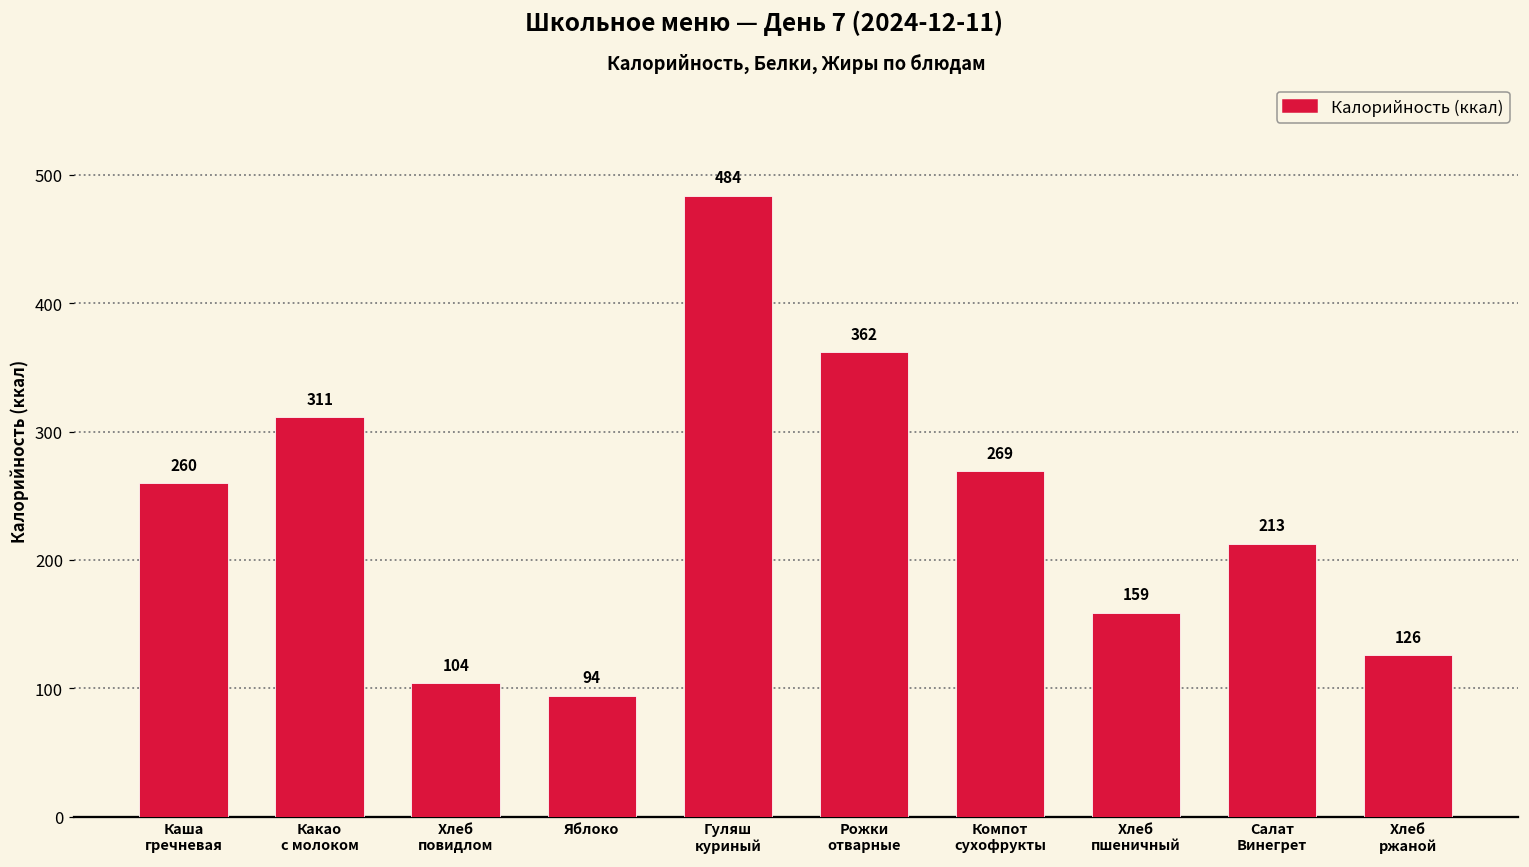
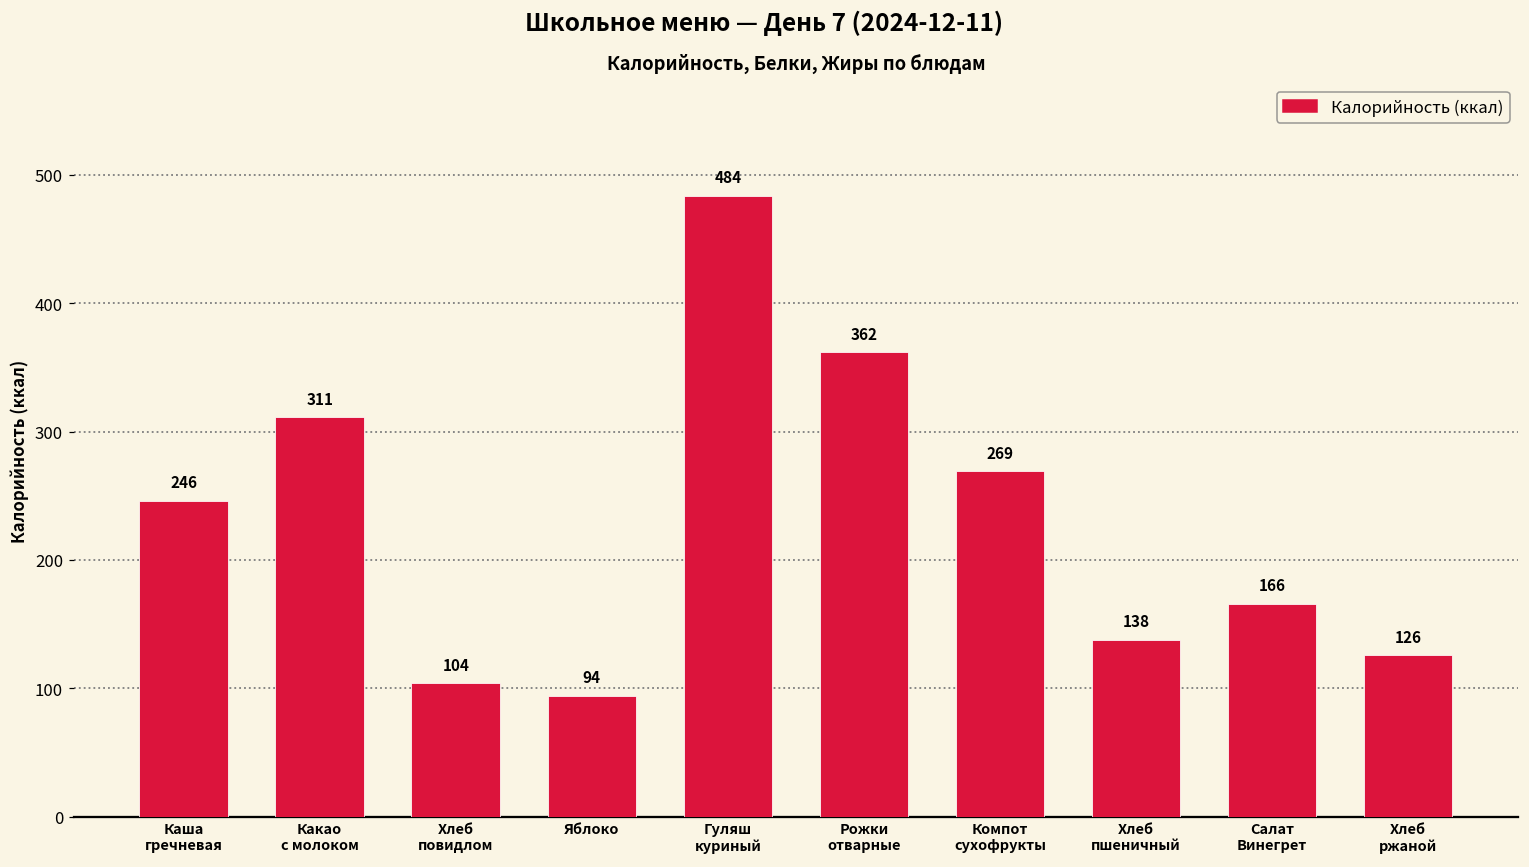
  {
-   "Каша гречневая": 260,
+   "Каша гречневая": 246,
    "Какао с молоком": 311,
    "Хлеб повидлом": 104,
    "Яблоко": 94,
    "Гуляш куриный": 484,
    "Рожки отварные": 362,
    "Компот сухофрукты": 269,
-   "Хлеб пшеничный": 159,
-   "Салат Винегрет": 213,
+   "Хлеб пшеничный": 138,
+   "Салат Винегрет": 166,
    "Хлеб ржаной": 126
  }
